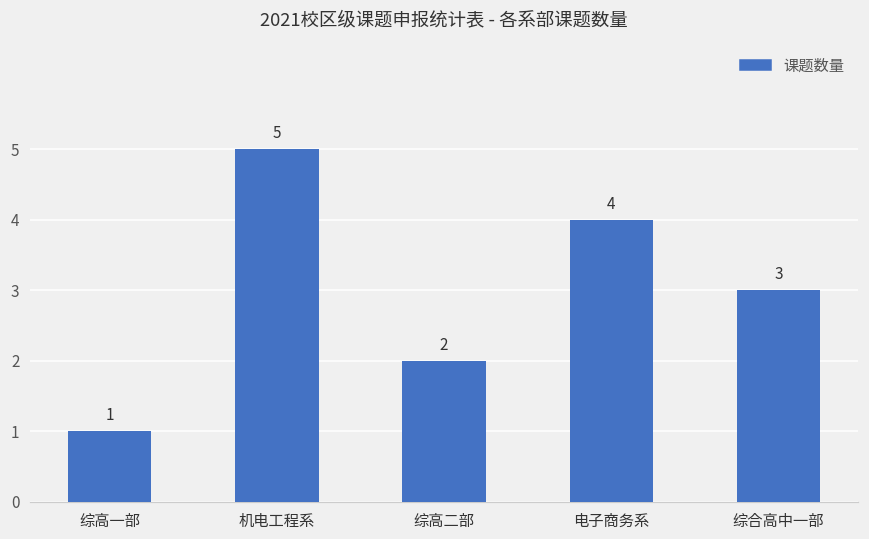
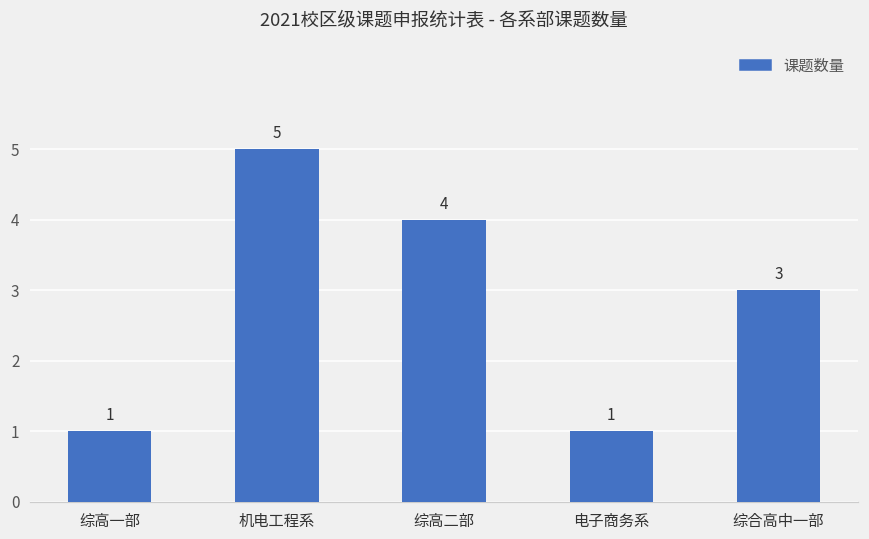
  {
    "综高一部": 1,
    "机电工程系": 5,
-   "综高二部": 2,
-   "电子商务系": 4,
+   "综高二部": 4,
+   "电子商务系": 1,
    "综合高中一部": 3
  }
